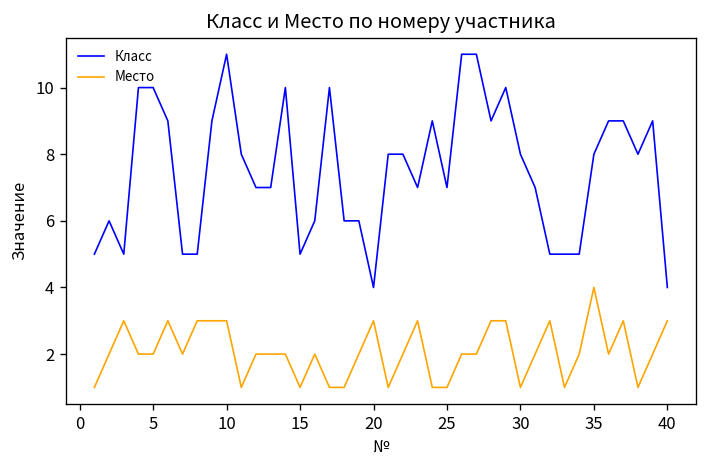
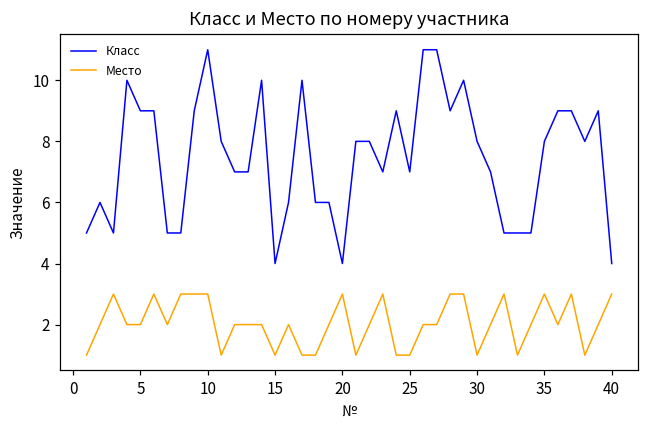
  {
    "Класс": {
-     "5": 10,
+     "5": 9,
      "10": 11,
-     "15": 5,
+     "15": 4,
      "20": 4,
      "25": 7,
      "30": 8,
      "35": 8,
      "40": 4
    },
    "Место": {
      "5": 2,
      "10": 3,
      "15": 1,
      "20": 3,
      "25": 1,
      "30": 1,
-     "35": 4,
+     "35": 3,
      "40": 3
    }
  }
